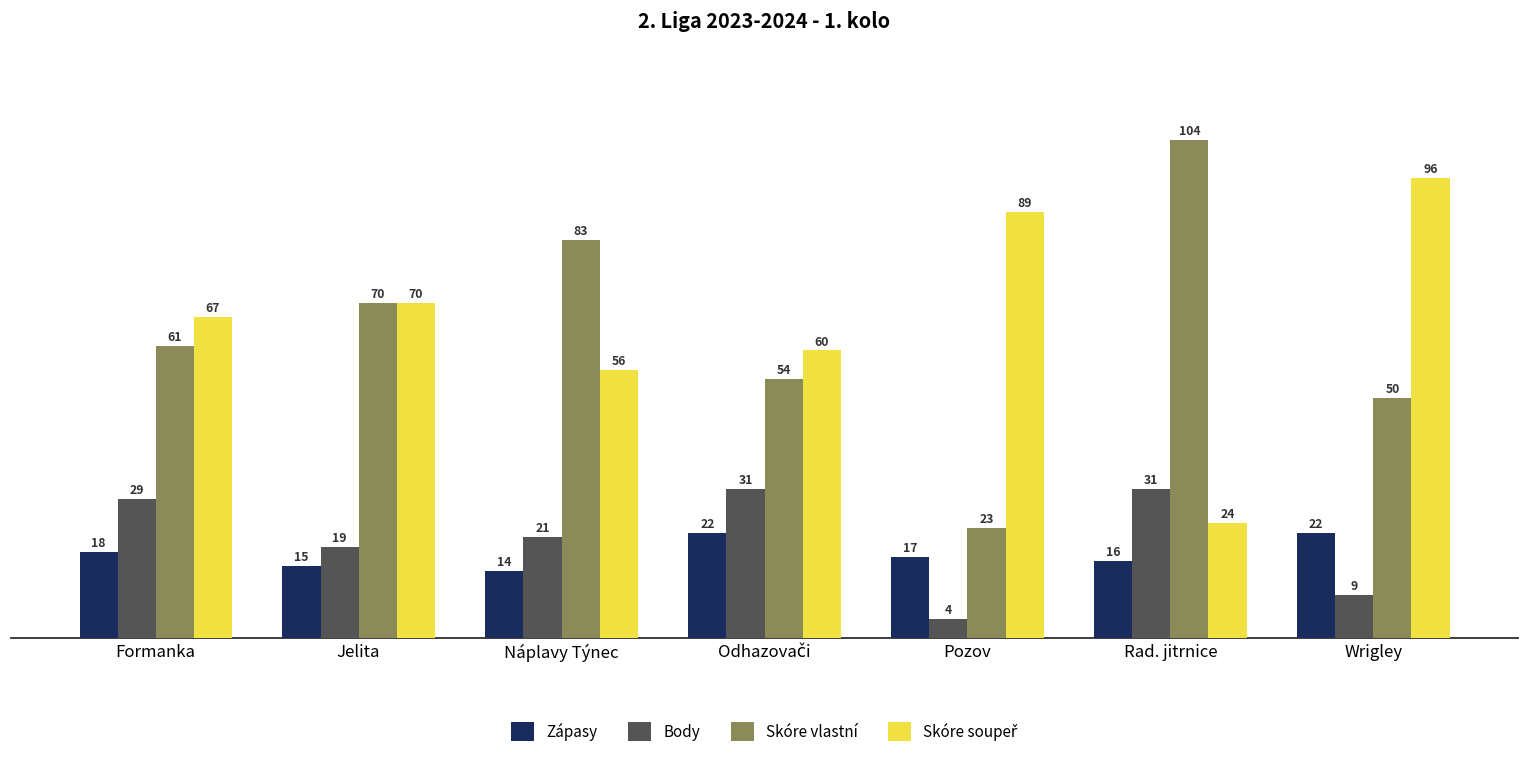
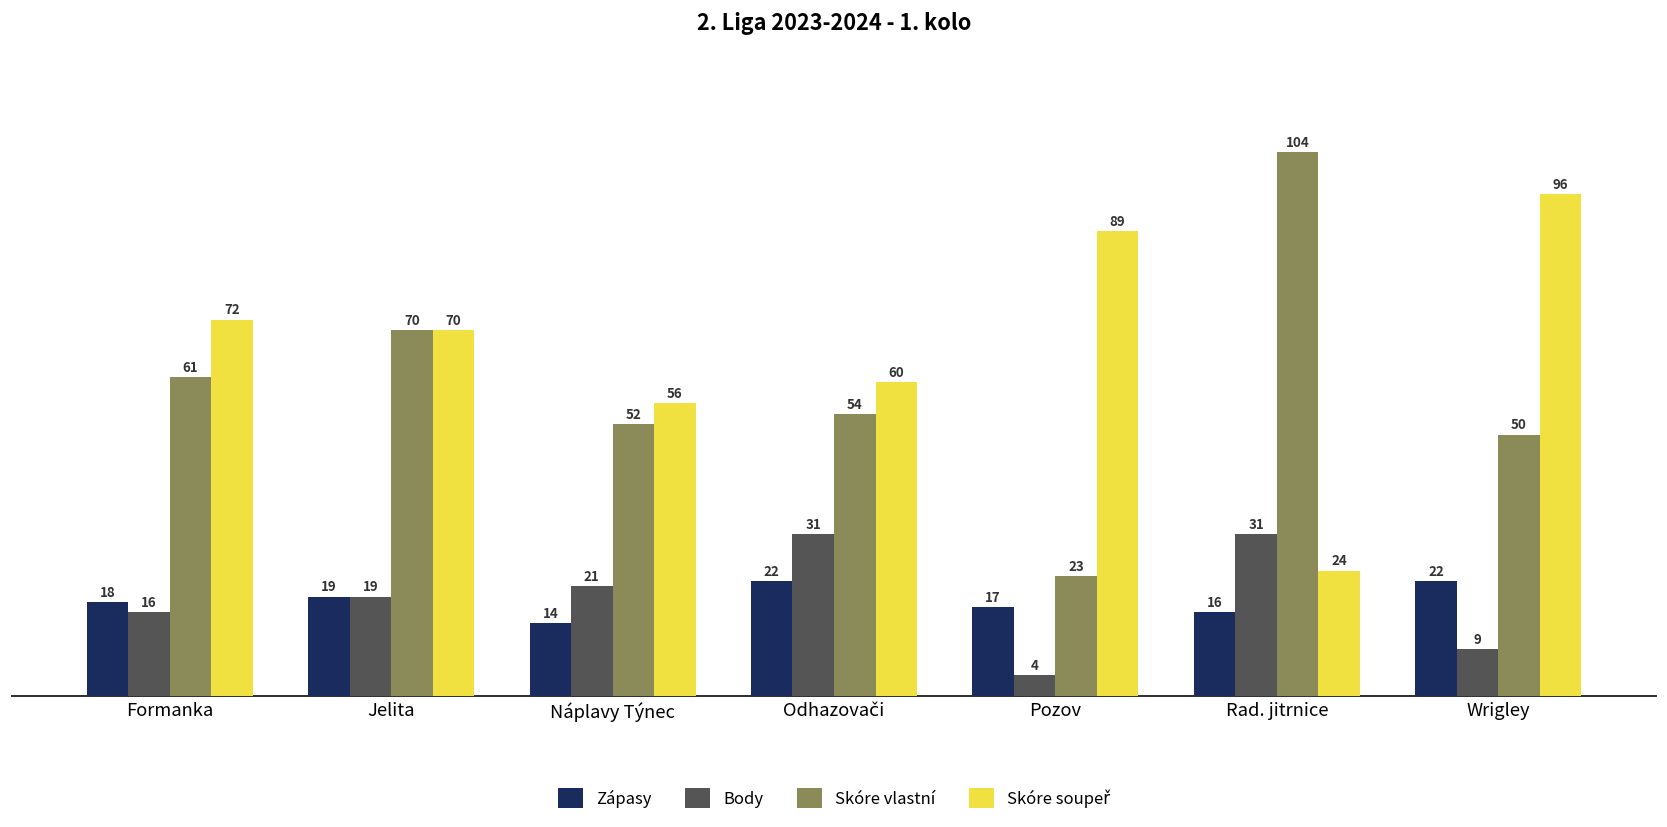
  {
    "Zápasy": {
      "Formanka": 18,
-     "Jelita": 15,
+     "Jelita": 19,
      "Náplavy Týnec": 14,
      "Odhazovači": 22,
      "Pozov": 17,
      "Rad. jitrnice": 16,
      "Wrigley": 22
    },
    "Body": {
-     "Formanka": 29,
+     "Formanka": 16,
      "Jelita": 19,
      "Náplavy Týnec": 21,
      "Odhazovači": 31,
      "Pozov": 4,
      "Rad. jitrnice": 31,
      "Wrigley": 9
    },
    "Skóre vlastní": {
      "Formanka": 61,
      "Jelita": 70,
-     "Náplavy Týnec": 83,
+     "Náplavy Týnec": 52,
      "Odhazovači": 54,
      "Pozov": 23,
      "Rad. jitrnice": 104,
      "Wrigley": 50
    },
    "Skóre soupeř": {
-     "Formanka": 67,
+     "Formanka": 72,
      "Jelita": 70,
      "Náplavy Týnec": 56,
      "Odhazovači": 60,
      "Pozov": 89,
      "Rad. jitrnice": 24,
      "Wrigley": 96
    }
  }
